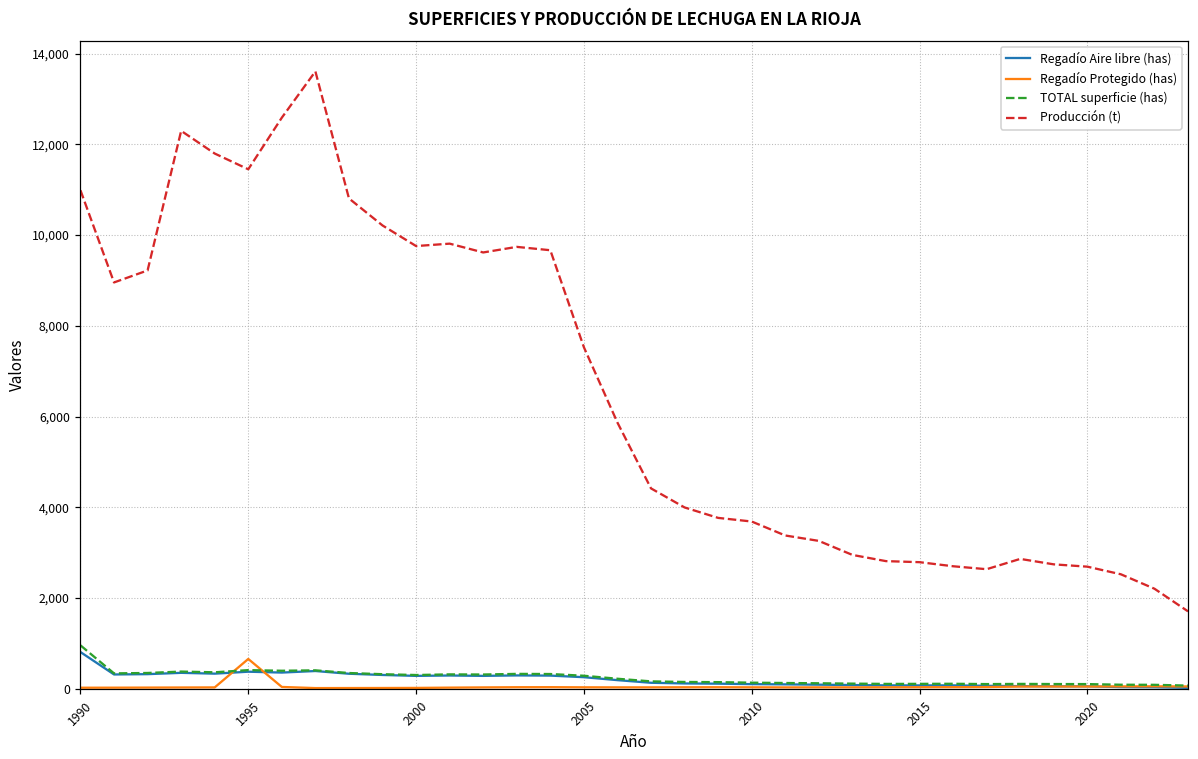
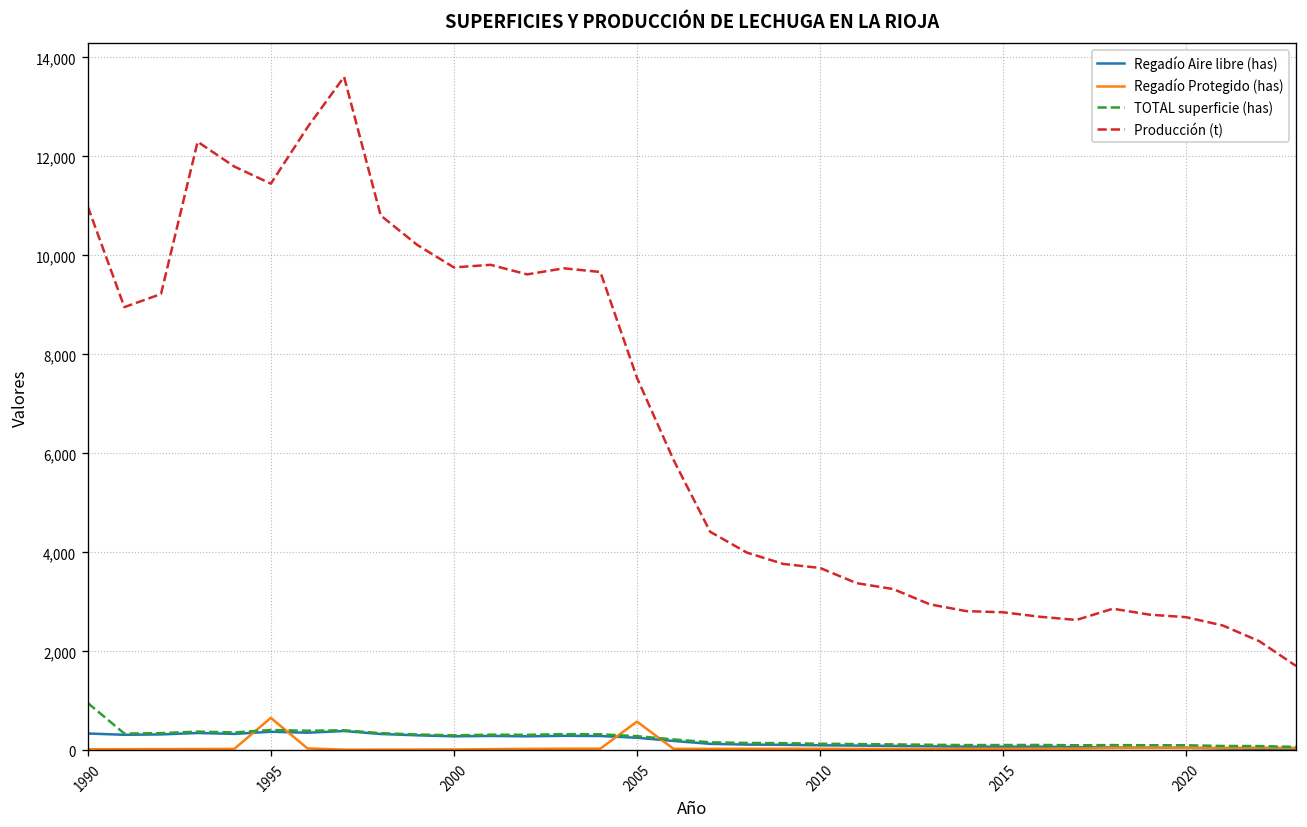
  {
    "Regadío Aire libre (has)": {
-     "1990": "800"
+     "1990": "300"
    },
    "Regadío Protegido (has)": {
      "1990": "0",
      "1995": "700",
      "2000": "0",
-     "2005": "0",
+     "2005": "600",
      "2010": "0"
    },
    "TOTAL superficie (has)": {
      "1990": "1,000"
    },
    "Producción (t)": {
      "1990": "11,000",
      "1995": "11,400",
      "2000": "9,800",
      "2005": "7,500",
      "2010": "3,700",
      "2015": "2,800",
      "2020": "2,700"
    }
  }
